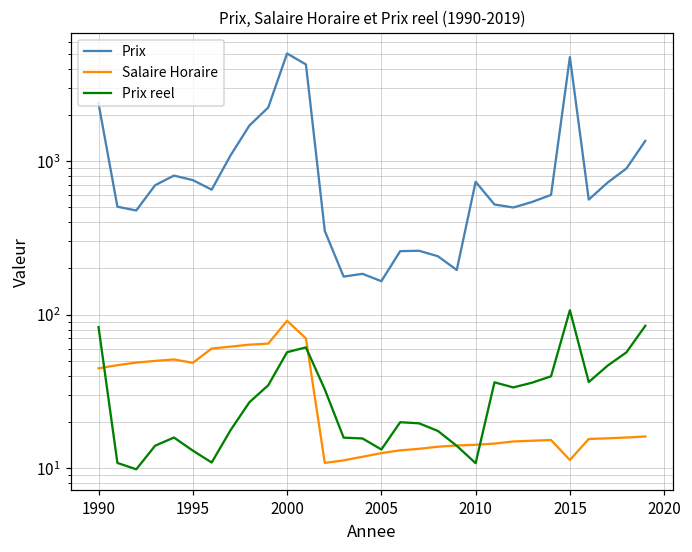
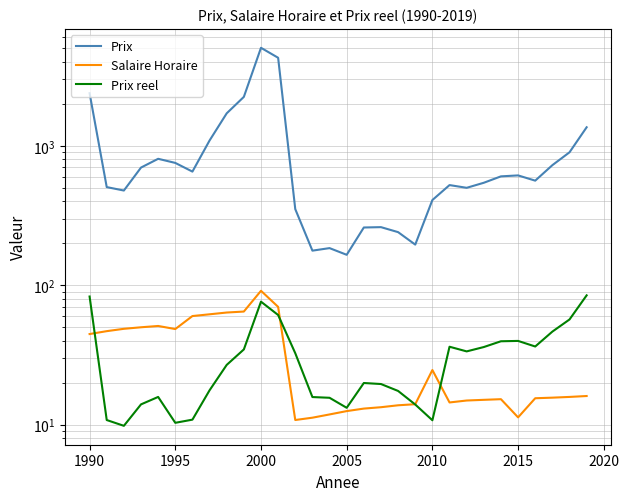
  {
    "Prix": {
      "1995": 800,
      "2000": 5000,
      "2005": 170,
-     "2010": 700,
-     "2015": 4800
+     "2010": 410,
+     "2015": 600
    },
    "Salaire Horaire": {
      "1990": 45,
      "1995": 49,
      "2000": 90,
      "2005": 13,
-     "2010": 14,
+     "2010": 25,
      "2015": 11
    },
    "Prix reel": {
      "1990": 80,
-     "1995": 13,
-     "2000": 57,
+     "1995": 10,
+     "2000": 80,
      "2005": 13,
      "2010": 11,
-     "2015": 110
+     "2015": 40
    }
  }
